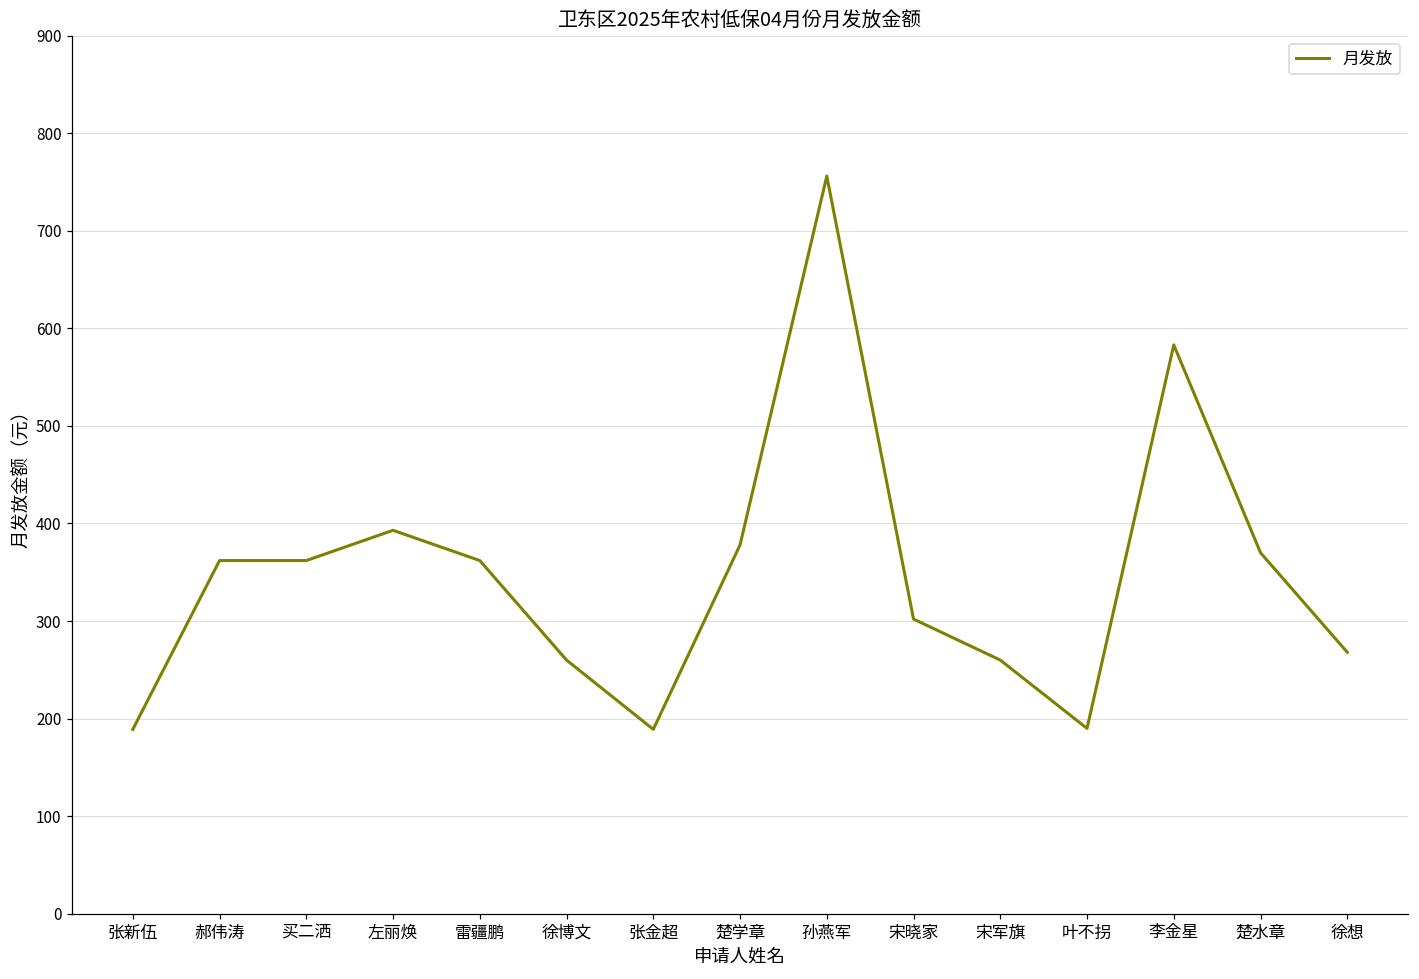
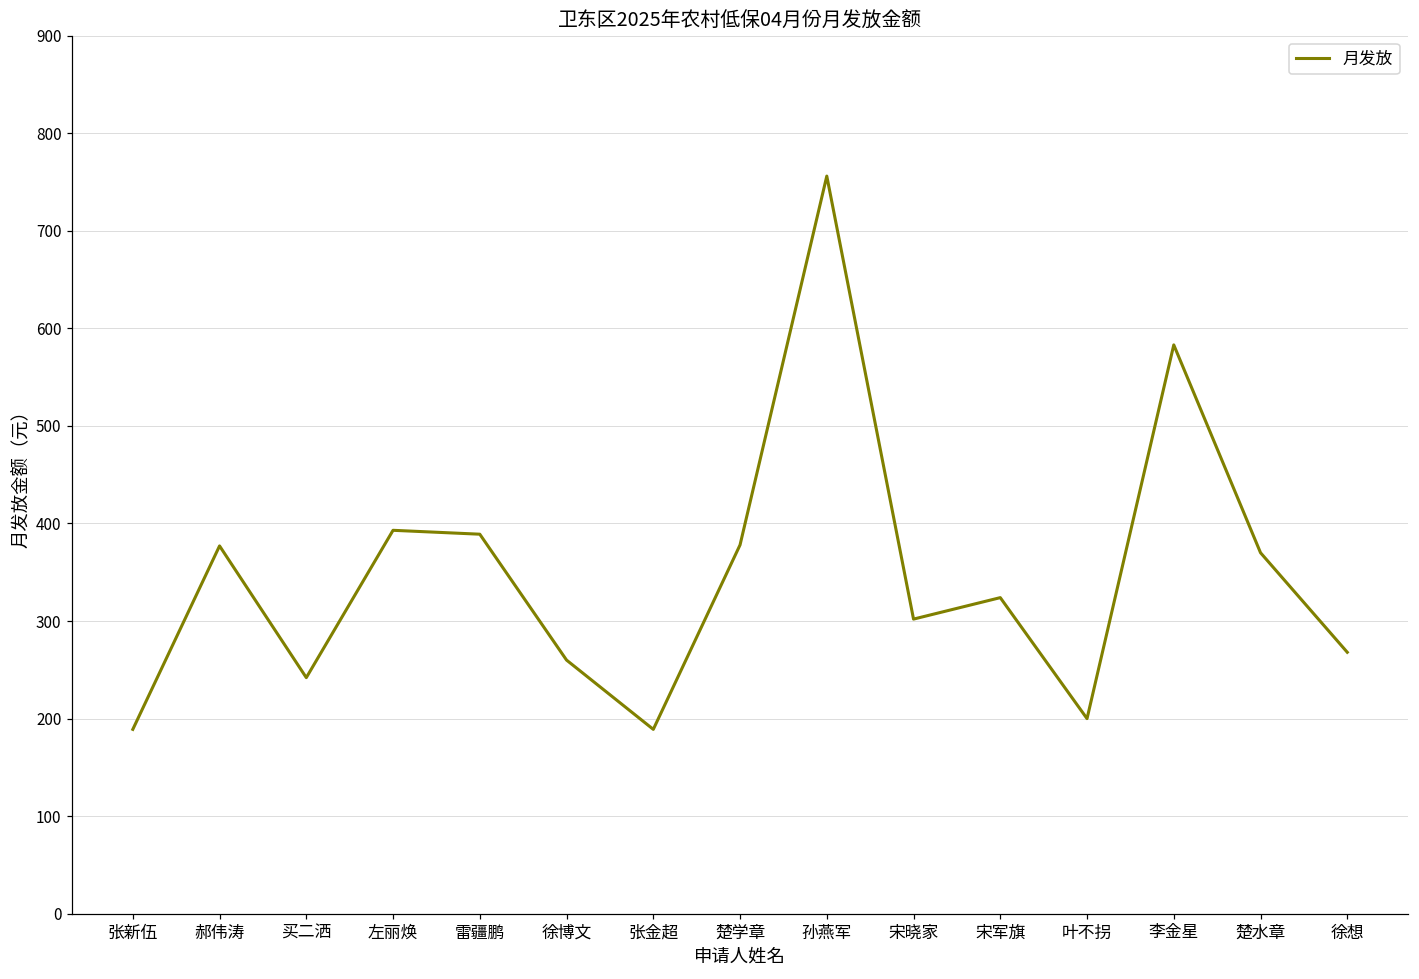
  {
    "张新伍": 190,
-   "郝伟涛": 360,
-   "买二洒": 360,
+   "郝伟涛": 380,
+   "买二洒": 240,
    "左丽焕": 390,
-   "雷疆鹏": 360,
+   "雷疆鹏": 390,
    "徐博文": 260,
    "张金超": 190,
    "楚学章": 380,
    "孙燕军": 760,
    "宋晓家": 300,
-   "宋军旗": 260,
-   "叶不拐": 190,
+   "宋军旗": 320,
+   "叶不拐": 200,
    "李金星": 580,
    "楚水章": 370,
    "徐想": 270
  }
